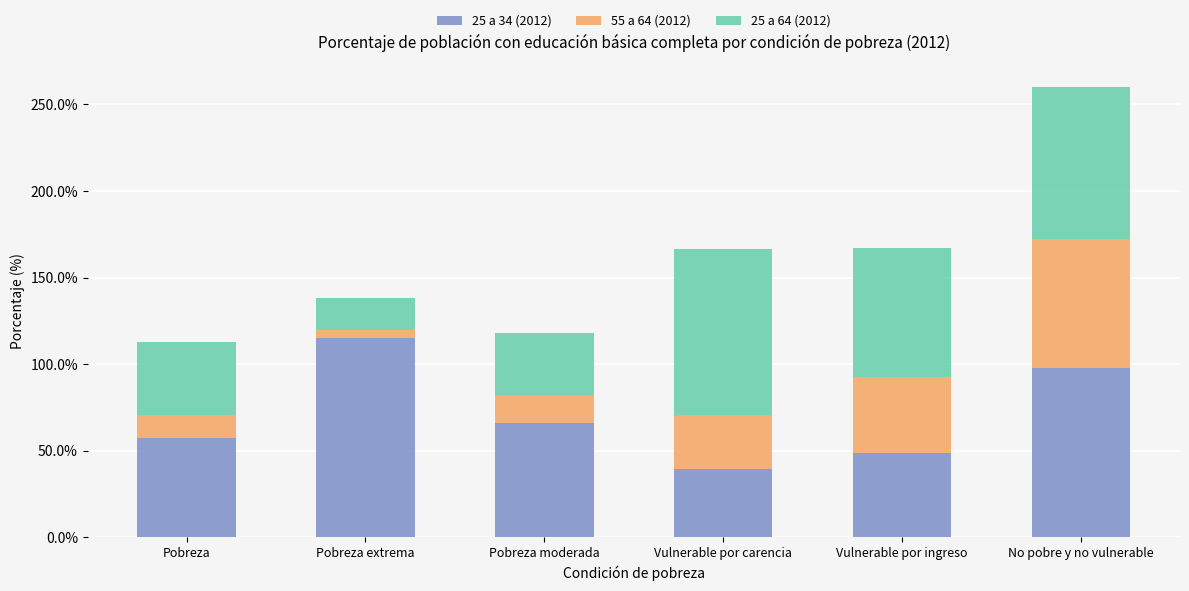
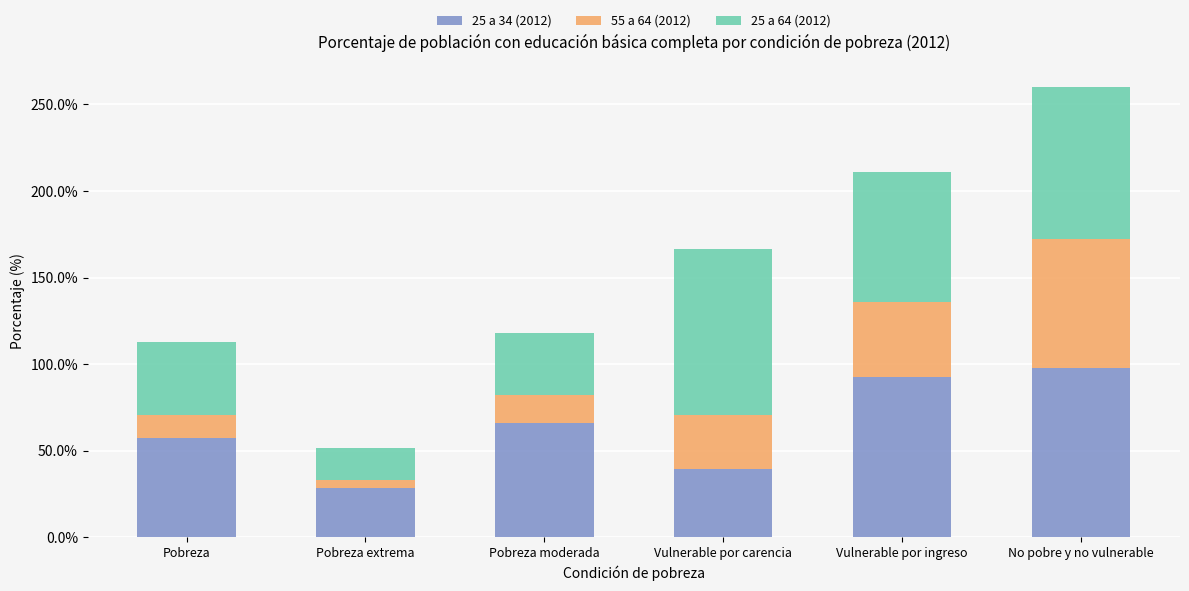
  {
    "25 a 34 (2012)": {
      "Pobreza": "57%",
-     "Pobreza extrema": "115%",
+     "Pobreza extrema": "28%",
      "Pobreza moderada": "66%",
      "Vulnerable por carencia": "39%",
-     "Vulnerable por ingreso": "49%",
+     "Vulnerable por ingreso": "93%",
      "No pobre y no vulnerable": "98%"
    },
    "55 a 64 (2012)": {
      "Pobreza": "13%",
      "Pobreza extrema": "4%",
      "Pobreza moderada": "16%",
      "Vulnerable por carencia": "31%",
      "Vulnerable por ingreso": "43%",
      "No pobre y no vulnerable": "74%"
    },
    "25 a 64 (2012)": {
      "Pobreza": "42%",
      "Pobreza extrema": "19%",
      "Pobreza moderada": "36%",
      "Vulnerable por carencia": "96%",
      "Vulnerable por ingreso": "75%",
      "No pobre y no vulnerable": "88%"
    }
  }
